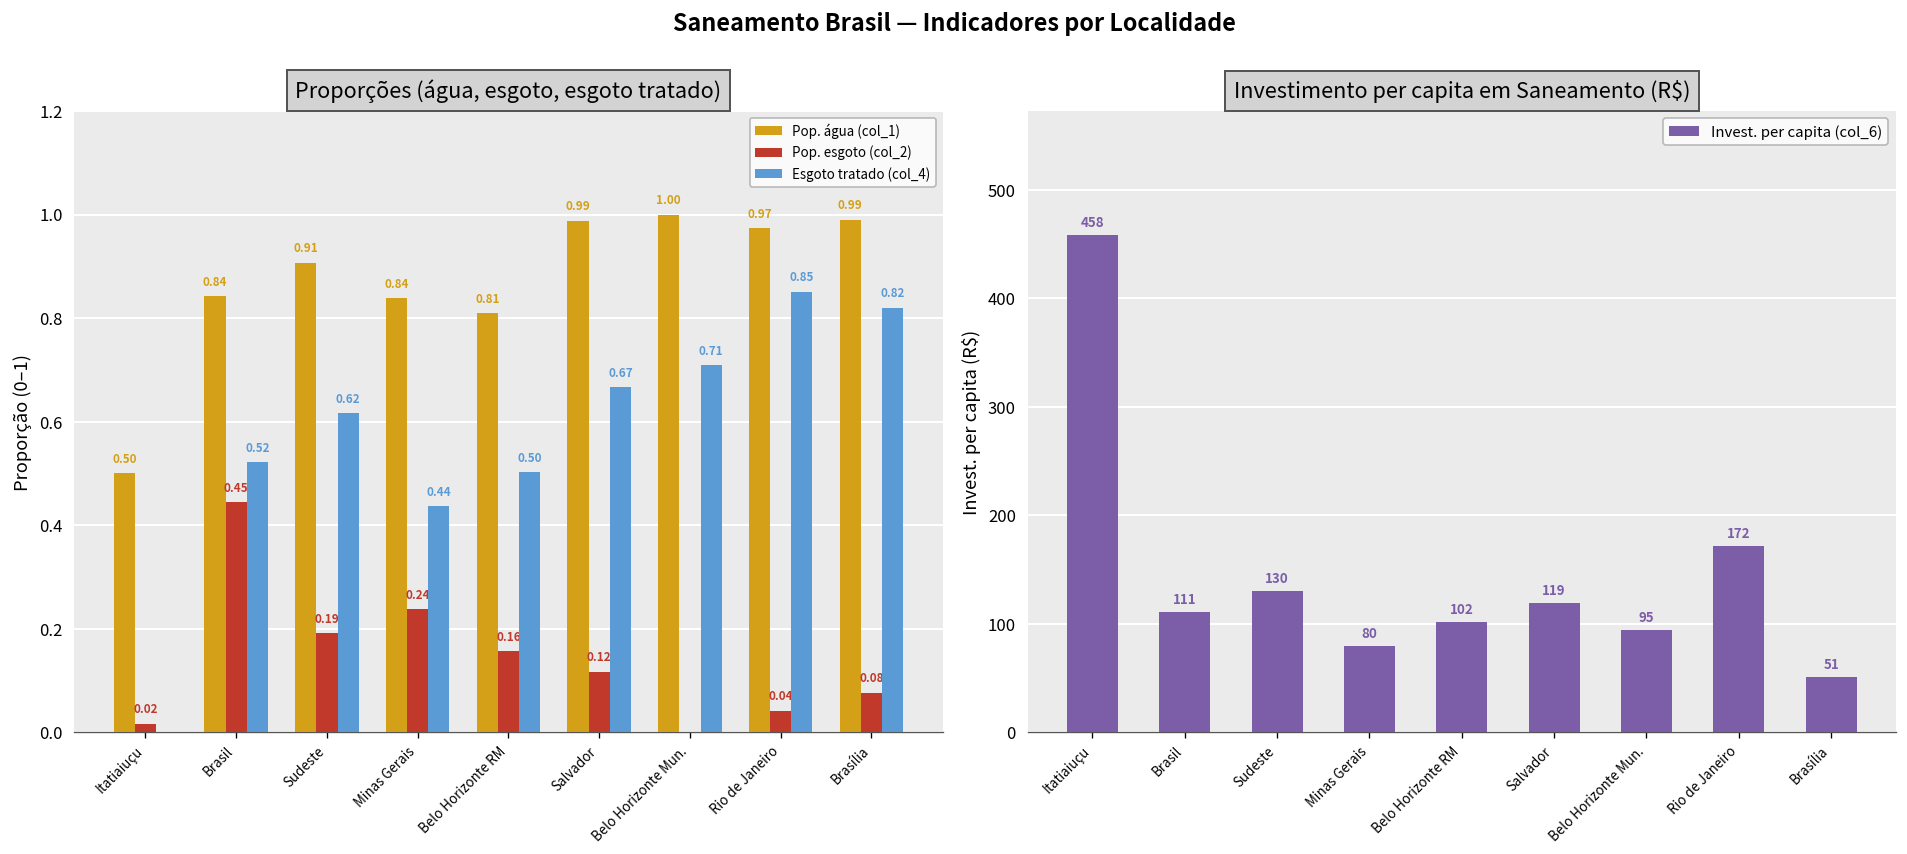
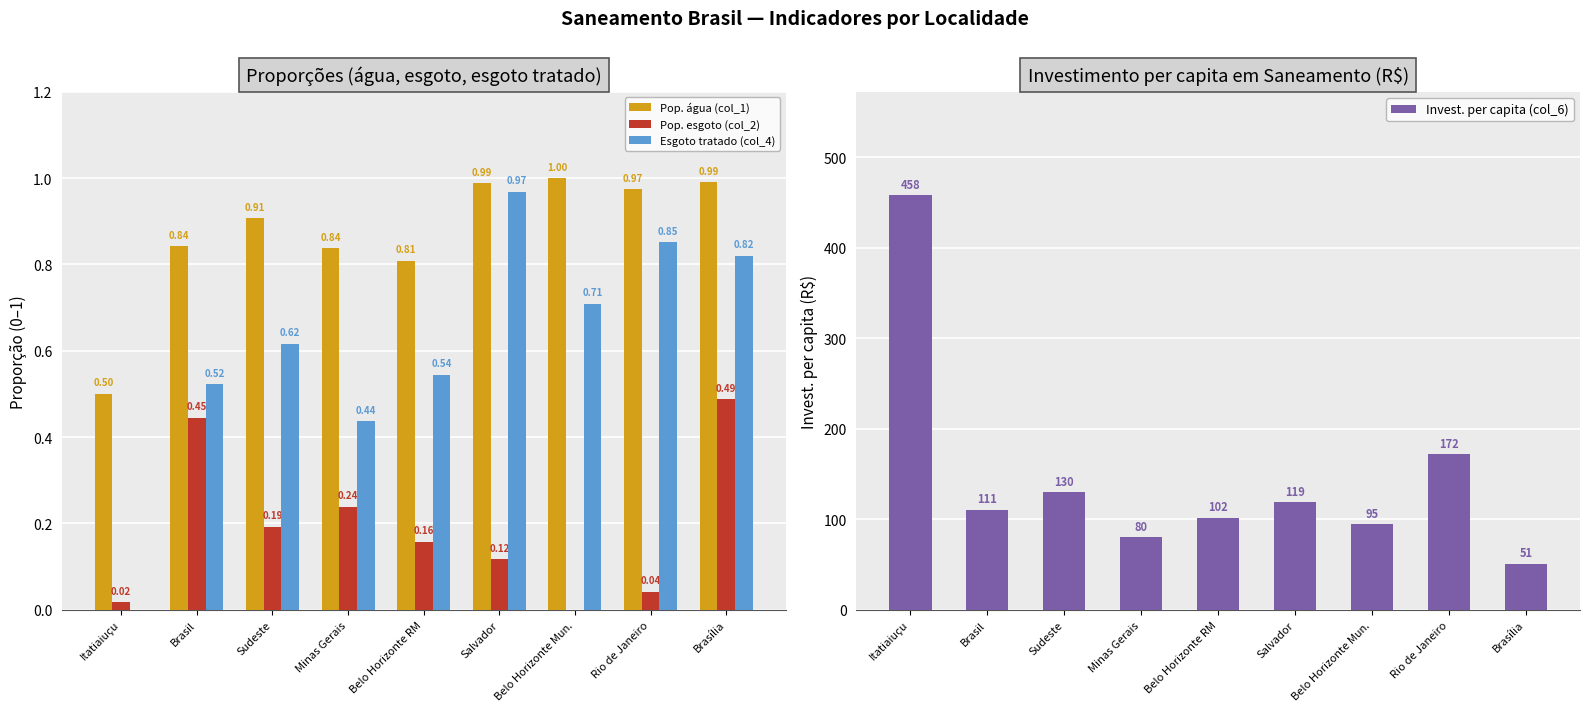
  {
    "Proporções (água, esgoto, esgoto tratado)": {
      "Pop. água (col_1)": {
        "Itatiaiuçu": 0.50,
        "Brasil": 0.84,
        "Sudeste": 0.91,
        "Minas Gerais": 0.84,
        "Belo Horizonte RM": 0.81,
        "Salvador": 0.99,
        "Belo Horizonte Mun.": 1.00,
        "Rio de Janeiro": 0.97,
        "Brasília": 0.99
      },
      "Pop. esgoto (col_2)": {
        "Itatiaiuçu": 0.02,
        "Brasil": 0.45,
        "Sudeste": 0.19,
        "Minas Gerais": 0.24,
        "Belo Horizonte RM": 0.16,
        "Salvador": 0.12,
        "Rio de Janeiro": 0.04,
-       "Brasília": 0.08
+       "Brasília": 0.49
      },
      "Esgoto tratado (col_4)": {
        "Brasil": 0.52,
        "Sudeste": 0.62,
        "Minas Gerais": 0.44,
-       "Belo Horizonte RM": 0.50,
-       "Salvador": 0.67,
+       "Belo Horizonte RM": 0.54,
+       "Salvador": 0.97,
        "Belo Horizonte Mun.": 0.71,
        "Rio de Janeiro": 0.85,
        "Brasília": 0.82
      }
    },
    "Investimento per capita em Saneamento (R$)": {
      "Itatiaiuçu": 458,
      "Brasil": 111,
      "Sudeste": 130,
      "Minas Gerais": 80,
      "Belo Horizonte RM": 102,
      "Salvador": 119,
      "Belo Horizonte Mun.": 95,
      "Rio de Janeiro": 172,
      "Brasília": 51
    }
  }
